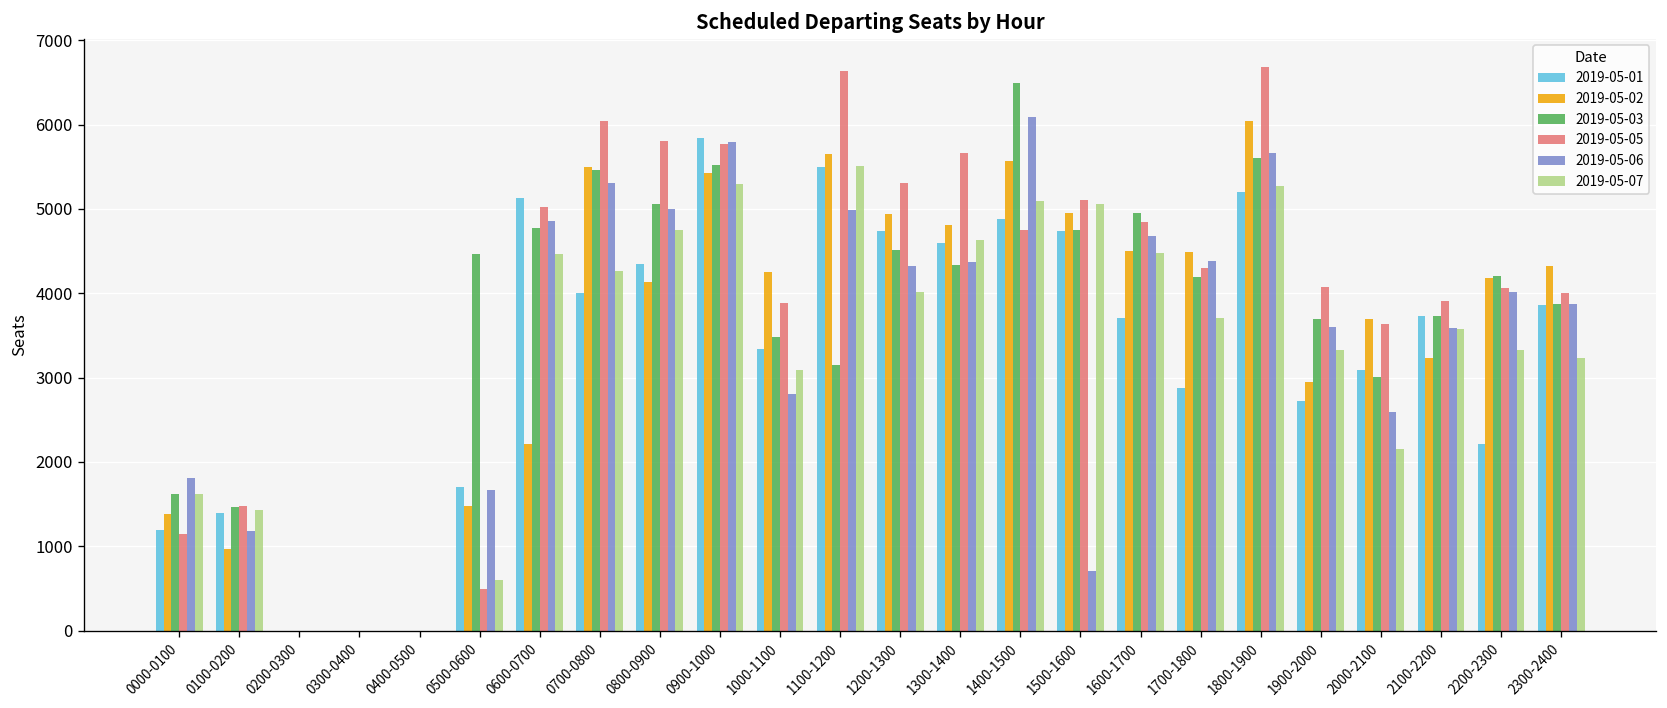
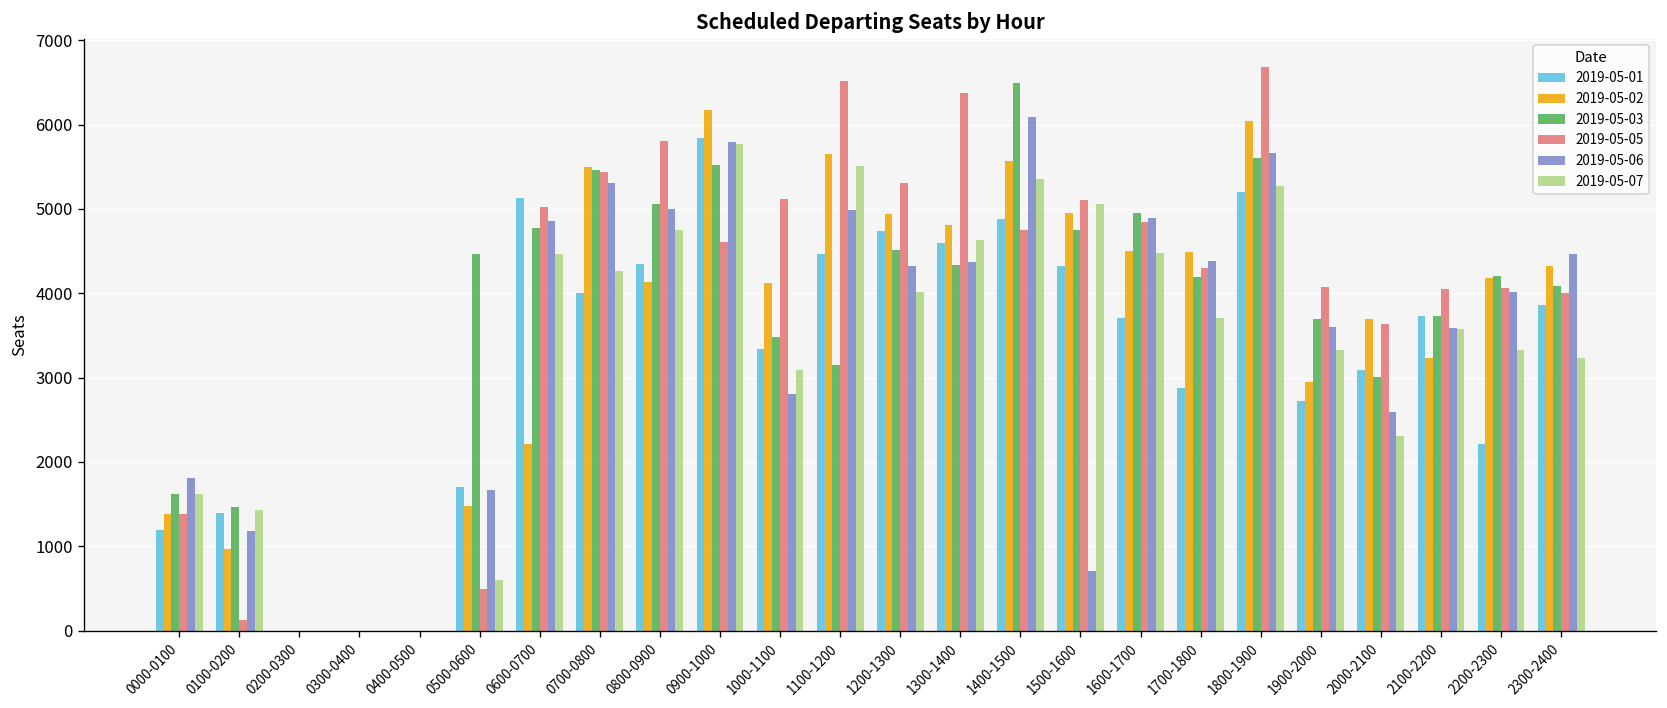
  {
    "2019-05-01": {
      "0000-0100": 1200,
      "0100-0200": 1400,
      "0200-0300": 0,
      "0300-0400": 0,
      "0400-0500": 0,
      "0500-0600": 1700,
      "0600-0700": 5100,
      "0700-0800": 4000,
      "0800-0900": 4300,
      "0900-1000": 5800,
      "1000-1100": 3300,
-     "1100-1200": 5500,
+     "1100-1200": 4500,
      "1200-1300": 4700,
      "1300-1400": 4600,
      "1400-1500": 4900,
-     "1500-1600": 4700,
+     "1500-1600": 4300,
      "1600-1700": 3700,
      "1700-1800": 2900,
      "1800-1900": 5200,
      "1900-2000": 2700,
      "2000-2100": 3100,
      "2100-2200": 3700,
      "2200-2300": 2200,
      "2300-2400": 3900
    },
    "2019-05-02": {
      "0000-0100": 1400,
      "0100-0200": 1000,
      "0200-0300": 0,
      "0300-0400": 0,
      "0400-0500": 0,
      "0500-0600": 1500,
      "0600-0700": 2200,
      "0700-0800": 5500,
      "0800-0900": 4100,
-     "0900-1000": 5400,
-     "1000-1100": 4300,
+     "0900-1000": 6200,
+     "1000-1100": 4100,
      "1100-1200": 5700,
      "1200-1300": 4900,
      "1300-1400": 4800,
      "1400-1500": 5600,
      "1500-1600": 5000,
      "1600-1700": 4500,
      "1700-1800": 4500,
      "1800-1900": 6000,
      "1900-2000": 3000,
      "2000-2100": 3700,
      "2100-2200": 3200,
      "2200-2300": 4200,
      "2300-2400": 4300
    },
    "2019-05-03": {
      "0000-0100": 1600,
      "0100-0200": 1500,
      "0200-0300": 0,
      "0300-0400": 0,
      "0400-0500": 0,
      "0500-0600": 4500,
      "0600-0700": 4800,
      "0700-0800": 5500,
      "0800-0900": 5100,
      "0900-1000": 5500,
      "1000-1100": 3500,
      "1100-1200": 3100,
      "1200-1300": 4500,
      "1300-1400": 4300,
      "1400-1500": 6500,
      "1500-1600": 4700,
      "1600-1700": 5000,
      "1700-1800": 4200,
      "1800-1900": 5600,
      "1900-2000": 3700,
      "2000-2100": 3000,
      "2100-2200": 3700,
      "2200-2300": 4200,
-     "2300-2400": 3900
+     "2300-2400": 4100
    },
    "2019-05-05": {
-     "0000-0100": 1100,
-     "0100-0200": 1500,
+     "0000-0100": 1400,
+     "0100-0200": 100,
      "0200-0300": 0,
      "0300-0400": 0,
      "0400-0500": 0,
      "0500-0600": 500,
      "0600-0700": 5000,
-     "0700-0800": 6000,
+     "0700-0800": 5400,
      "0800-0900": 5800,
-     "0900-1000": 5800,
-     "1000-1100": 3900,
-     "1100-1200": 6600,
+     "0900-1000": 4600,
+     "1000-1100": 5100,
+     "1100-1200": 6500,
      "1200-1300": 5300,
-     "1300-1400": 5700,
+     "1300-1400": 6400,
      "1400-1500": 4700,
      "1500-1600": 5100,
      "1600-1700": 4800,
      "1700-1800": 4300,
      "1800-1900": 6700,
      "1900-2000": 4100,
      "2000-2100": 3600,
-     "2100-2200": 3900,
+     "2100-2200": 4000,
      "2200-2300": 4100,
      "2300-2400": 4000
    },
    "2019-05-06": {
      "0000-0100": 1800,
      "0100-0200": 1200,
      "0200-0300": 0,
      "0300-0400": 0,
      "0400-0500": 0,
      "0500-0600": 1700,
      "0600-0700": 4900,
      "0700-0800": 5300,
      "0800-0900": 5000,
      "0900-1000": 5800,
      "1000-1100": 2800,
      "1100-1200": 5000,
      "1200-1300": 4300,
      "1300-1400": 4400,
      "1400-1500": 6100,
      "1500-1600": 700,
-     "1600-1700": 4700,
+     "1600-1700": 4900,
      "1700-1800": 4400,
      "1800-1900": 5700,
      "1900-2000": 3600,
      "2000-2100": 2600,
      "2100-2200": 3600,
      "2200-2300": 4000,
-     "2300-2400": 3900
+     "2300-2400": 4500
    },
    "2019-05-07": {
      "0000-0100": 1600,
      "0100-0200": 1400,
      "0200-0300": 0,
      "0300-0400": 0,
      "0400-0500": 0,
      "0500-0600": 600,
      "0600-0700": 4500,
      "0700-0800": 4300,
      "0800-0900": 4700,
-     "0900-1000": 5300,
+     "0900-1000": 5800,
      "1000-1100": 3100,
      "1100-1200": 5500,
      "1200-1300": 4000,
      "1300-1400": 4600,
-     "1400-1500": 5100,
+     "1400-1500": 5400,
      "1500-1600": 5100,
      "1600-1700": 4500,
      "1700-1800": 3700,
      "1800-1900": 5300,
      "1900-2000": 3300,
-     "2000-2100": 2200,
+     "2000-2100": 2300,
      "2100-2200": 3600,
      "2200-2300": 3300,
      "2300-2400": 3200
    }
  }
